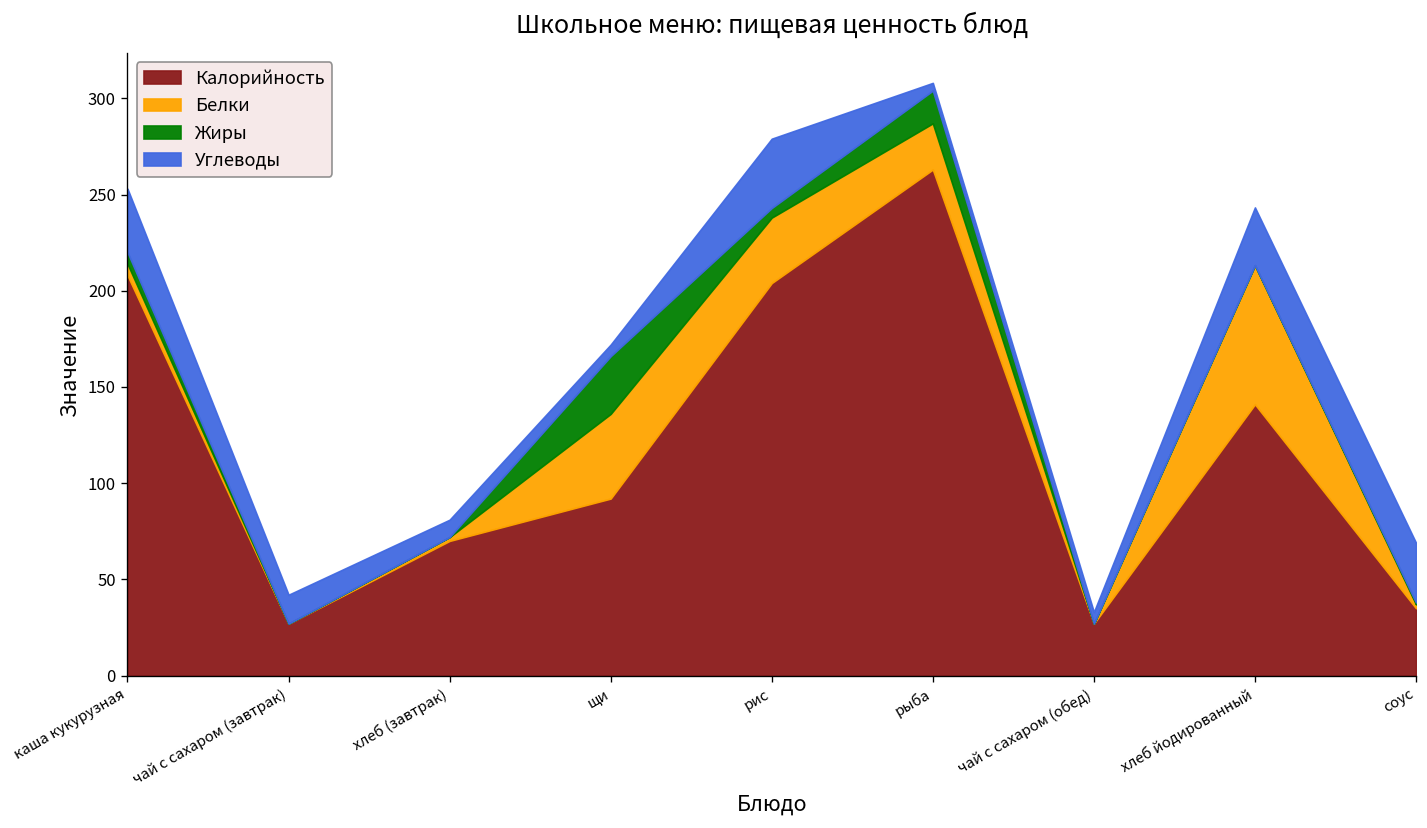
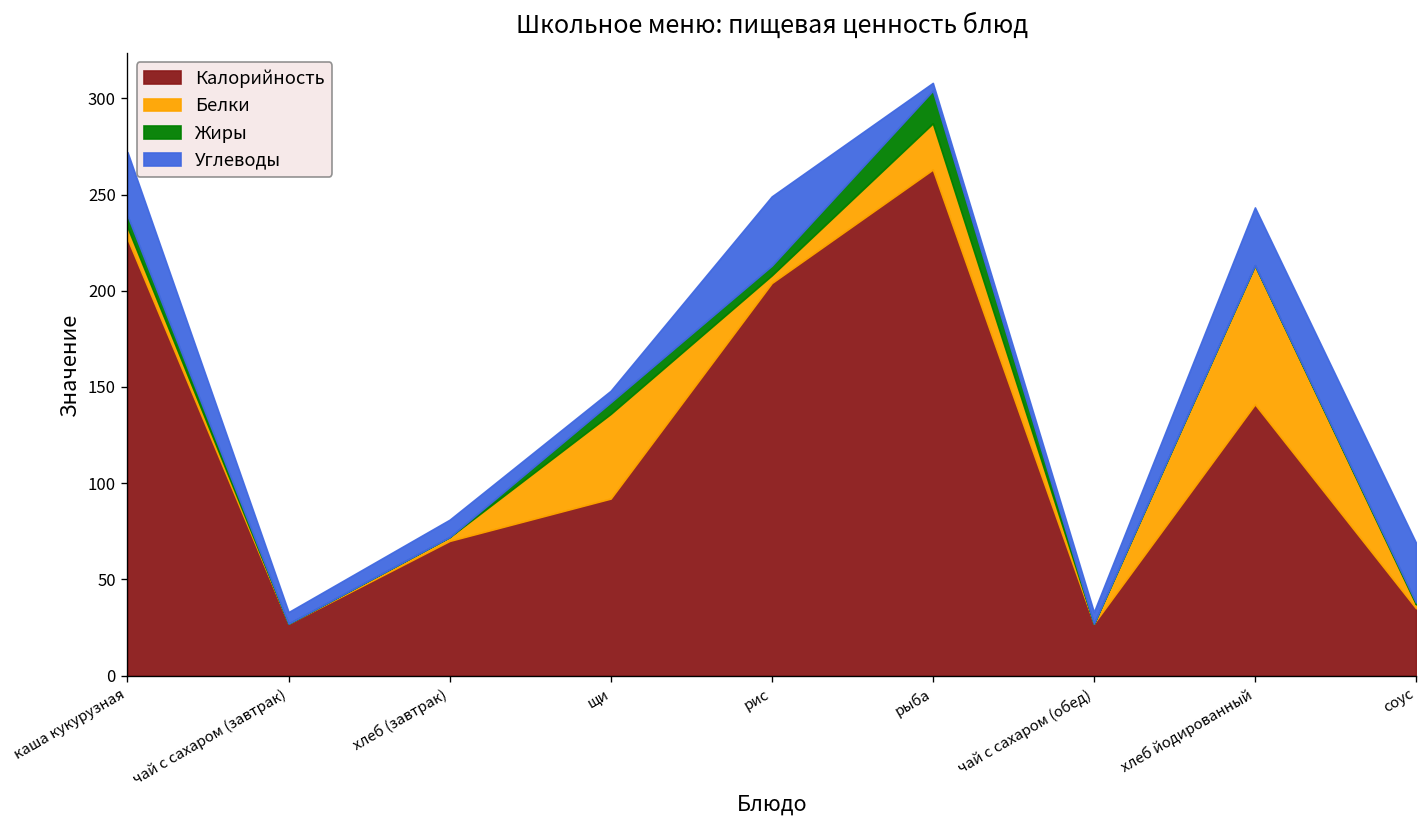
  {
    "Калорийность": {
-     "каша кукурузная": 208,
+     "каша кукурузная": 227,
      "хлеб (завтрак)": 70,
      "щи": 92,
      "рис": 204,
      "рыба": 263,
      "хлеб йодированный": 141,
      "соус": 35
    },
    "Белки": {
      "каша кукурузная": 6,
      "щи": 44,
-     "рис": 34,
+     "рис": 4,
      "рыба": 24
    },
    "Жиры": {
      "каша кукурузная": 6,
-     "щи": 30,
+     "щи": 6,
      "рис": 5,
      "рыба": 17
    },
    "Углеводы": {
      "каша кукурузная": 33,
-     "чай с сахаром (завтрак)": 15,
+     "чай с сахаром (завтрак)": 6,
      "хлеб (завтрак)": 9,
      "щи": 6,
      "рис": 36,
      "рыба": 4,
      "чай с сахаром (обед)": 6,
      "хлеб йодированный": 30,
      "соус": 31
    }
  }
